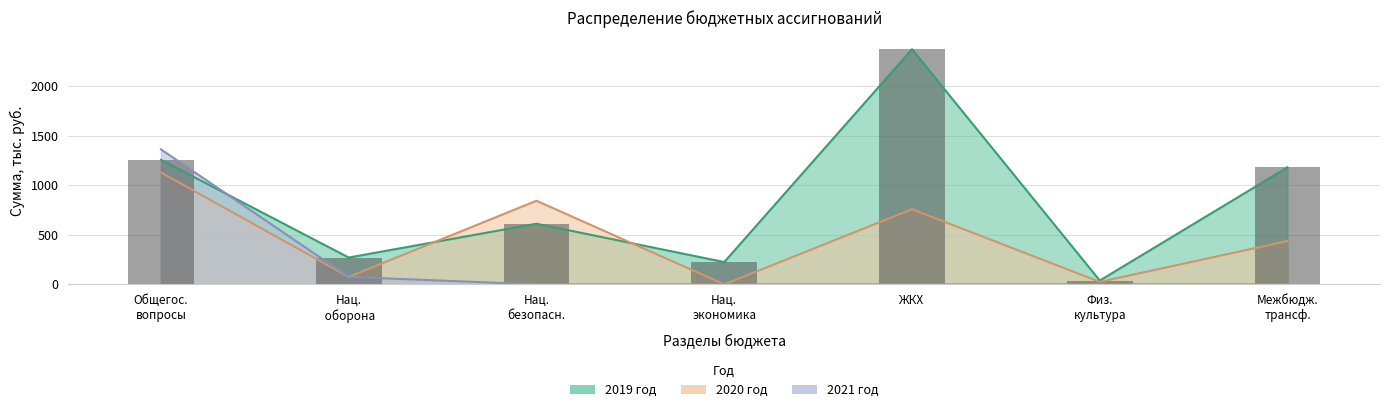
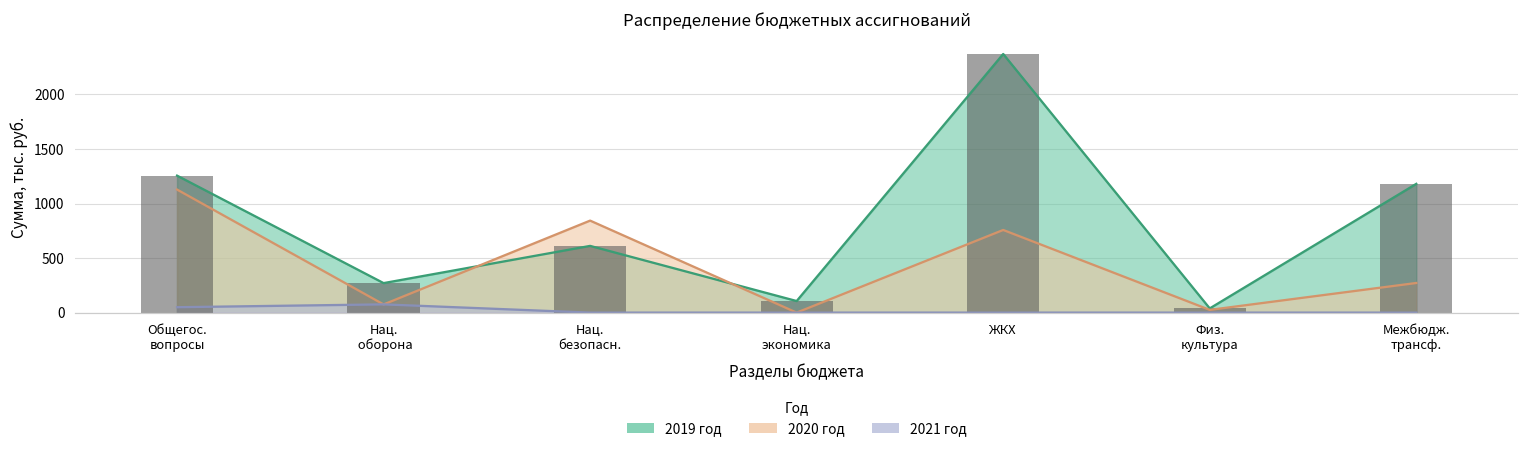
  {
    "2019 год": {
      "Общегос. вопросы": 1300,
      "Нац. оборона": 300,
      "Нац. безопасн.": 600,
-     "Нац. экономика": 200,
+     "Нац. экономика": 100,
      "ЖКХ": 2400,
      "Физ. культура": 0,
      "Межбюдж. трансф.": 1200
    },
    "2020 год": {
      "Общегос. вопросы": 1100,
      "Нац. безопасн.": 800,
      "ЖКХ": 800,
-     "Межбюдж. трансф.": 400
+     "Межбюдж. трансф.": 300
    },
    "2021 год": {
-     "Общегос. вопросы": 1400,
+     "Общегос. вопросы": 0,
      "Нац. безопасн.": 0,
      "ЖКХ": 0,
      "Межбюдж. трансф.": 0
    }
  }
